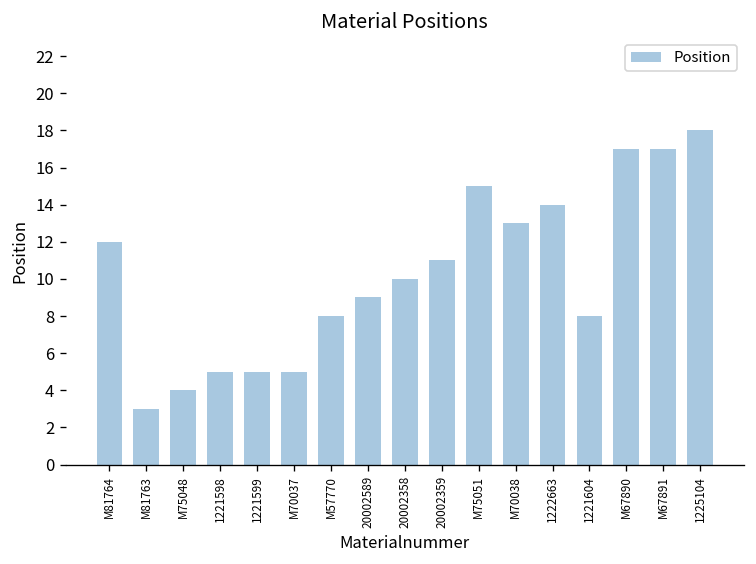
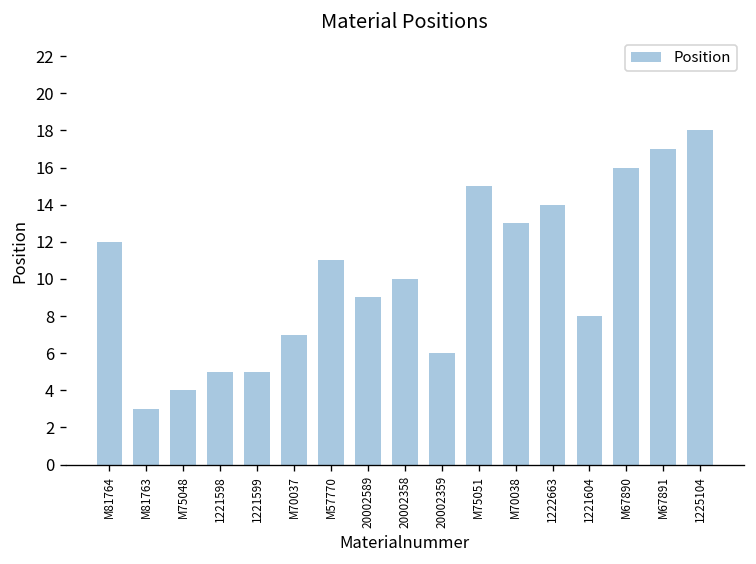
  {
    "M81764": 12,
    "M81763": 3,
    "M75048": 4,
    "1221598": 5,
    "1221599": 5,
-   "M70037": 5,
-   "M57770": 8,
+   "M70037": 7,
+   "M57770": 11,
    "20002589": 9,
    "20002358": 10,
-   "20002359": 11,
+   "20002359": 6,
    "M75051": 15,
    "M70038": 13,
    "1222663": 14,
    "1221604": 8,
-   "M67890": 17,
+   "M67890": 16,
    "M67891": 17,
    "1225104": 18
  }
